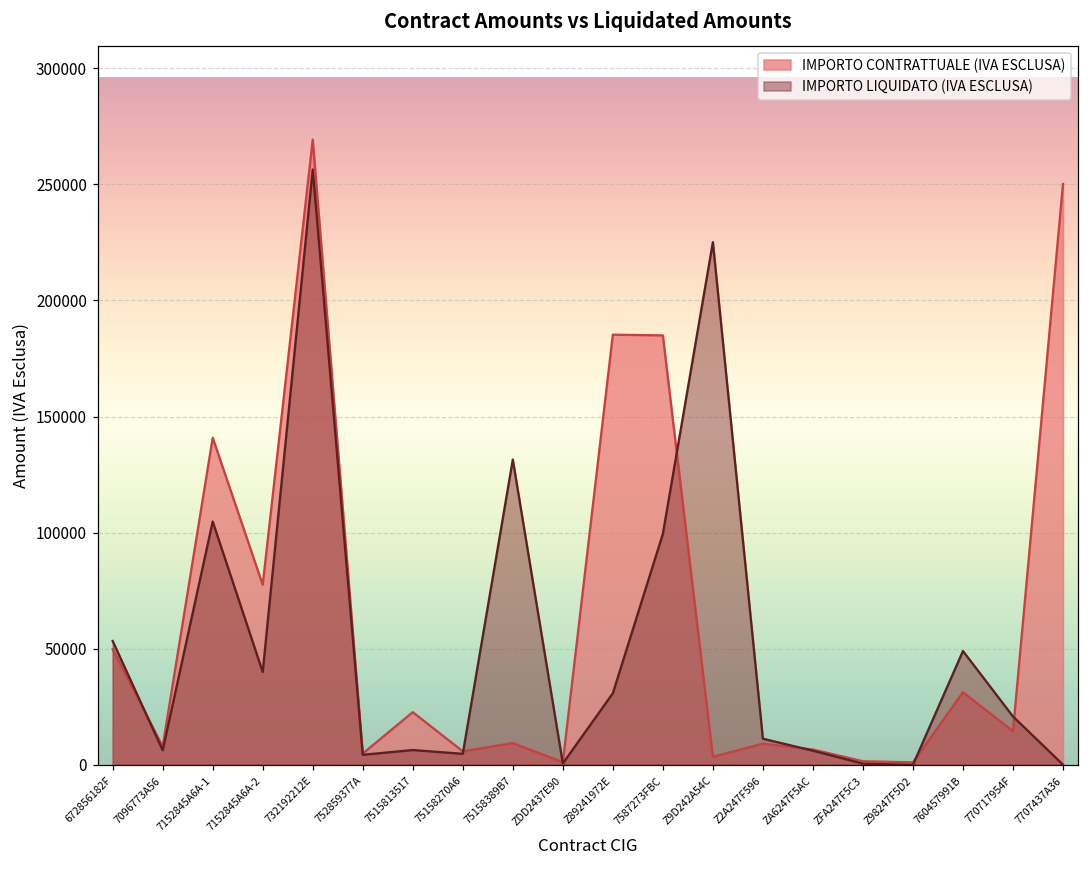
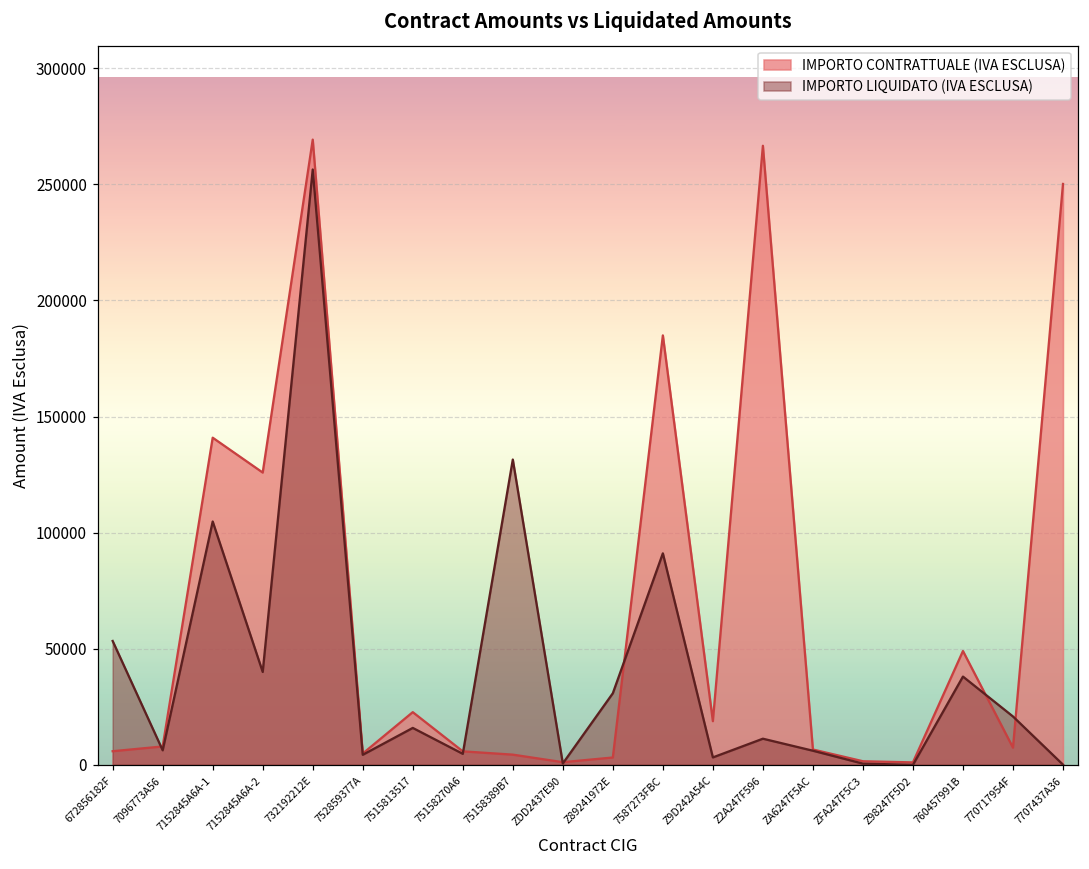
  {
    "IMPORTO CONTRATTUALE (IVA ESCLUSA)": {
-     "672856182F": 50000,
+     "672856182F": 6000,
      "7096773A56": 8000,
      "7152845A6A-1": 141000,
-     "7152845A6A-2": 78000,
+     "7152845A6A-2": 126000,
      "732192212E": 269000,
      "7515813517": 23000,
-     "75158389B7": 9000,
-     "Z89241972E": 185000,
+     "75158389B7": 4000,
+     "Z89241972E": 3000,
      "7587273FBC": 185000,
-     "Z9D242A54C": 3000,
-     "Z2A247F596": 9000,
-     "760457991B": 31000,
-     "770717954F": 14000,
+     "Z9D242A54C": 19000,
+     "Z2A247F596": 267000,
+     "760457991B": 49000,
+     "770717954F": 7000,
      "7707437A36": 250000
    },
    "IMPORTO LIQUIDATO (IVA ESCLUSA)": {
      "672856182F": 53000,
      "7096773A56": 6000,
      "7152845A6A-1": 105000,
      "7152845A6A-2": 40000,
      "732192212E": 256000,
-     "7515813517": 6000,
+     "7515813517": 16000,
      "75158389B7": 131000,
      "Z89241972E": 31000,
-     "7587273FBC": 99000,
-     "Z9D242A54C": 225000,
+     "7587273FBC": 91000,
+     "Z9D242A54C": 3000,
      "Z2A247F596": 11000,
-     "760457991B": 49000,
+     "760457991B": 38000,
      "770717954F": 21000,
      "7707437A36": 0
    }
  }
